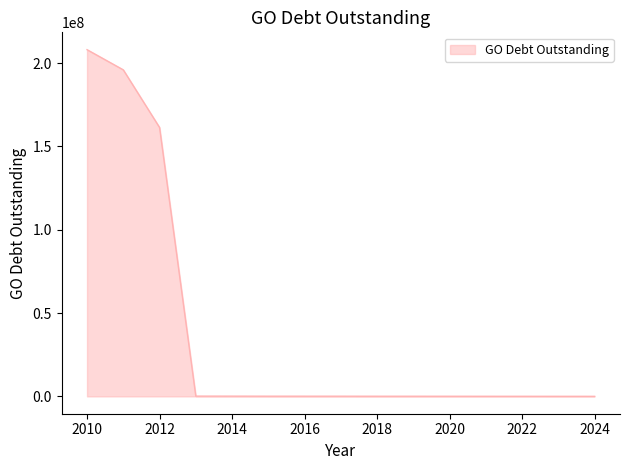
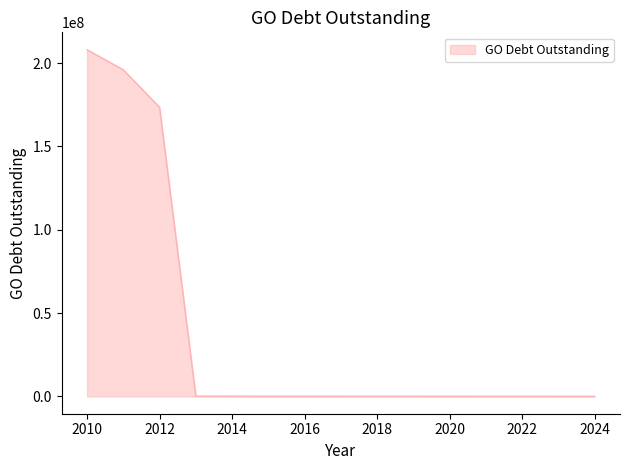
  {
    "2010": 208000000,
-   "2012": 161000000,
+   "2012": 173000000,
    "2014": 0,
    "2016": 0,
    "2018": 0,
    "2020": 0,
    "2022": 0,
    "2024": 0
  }
